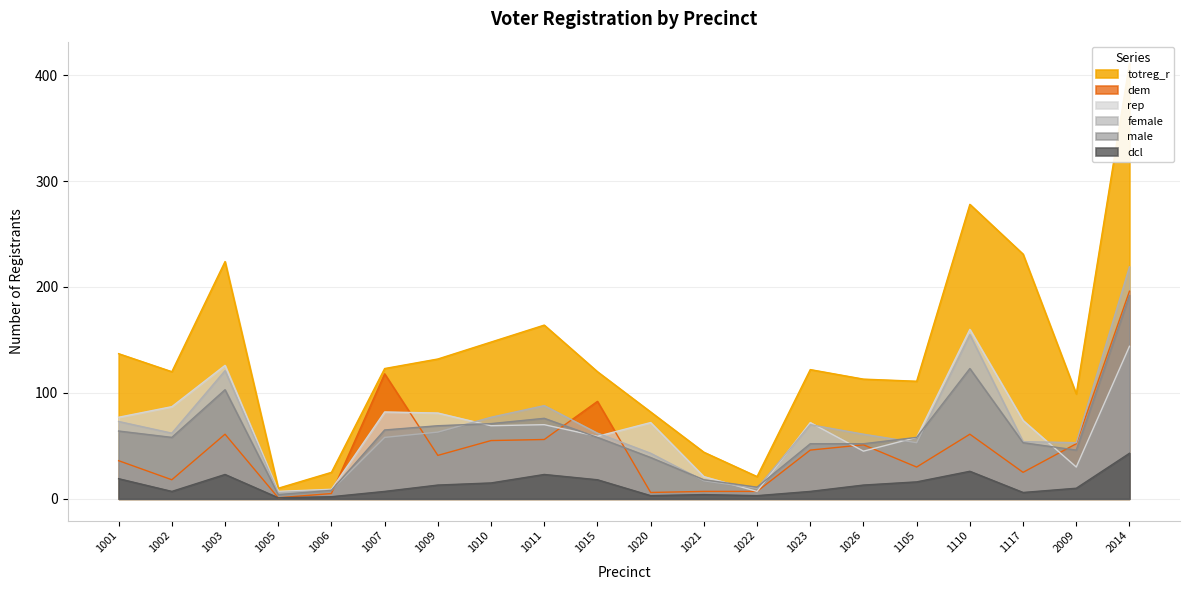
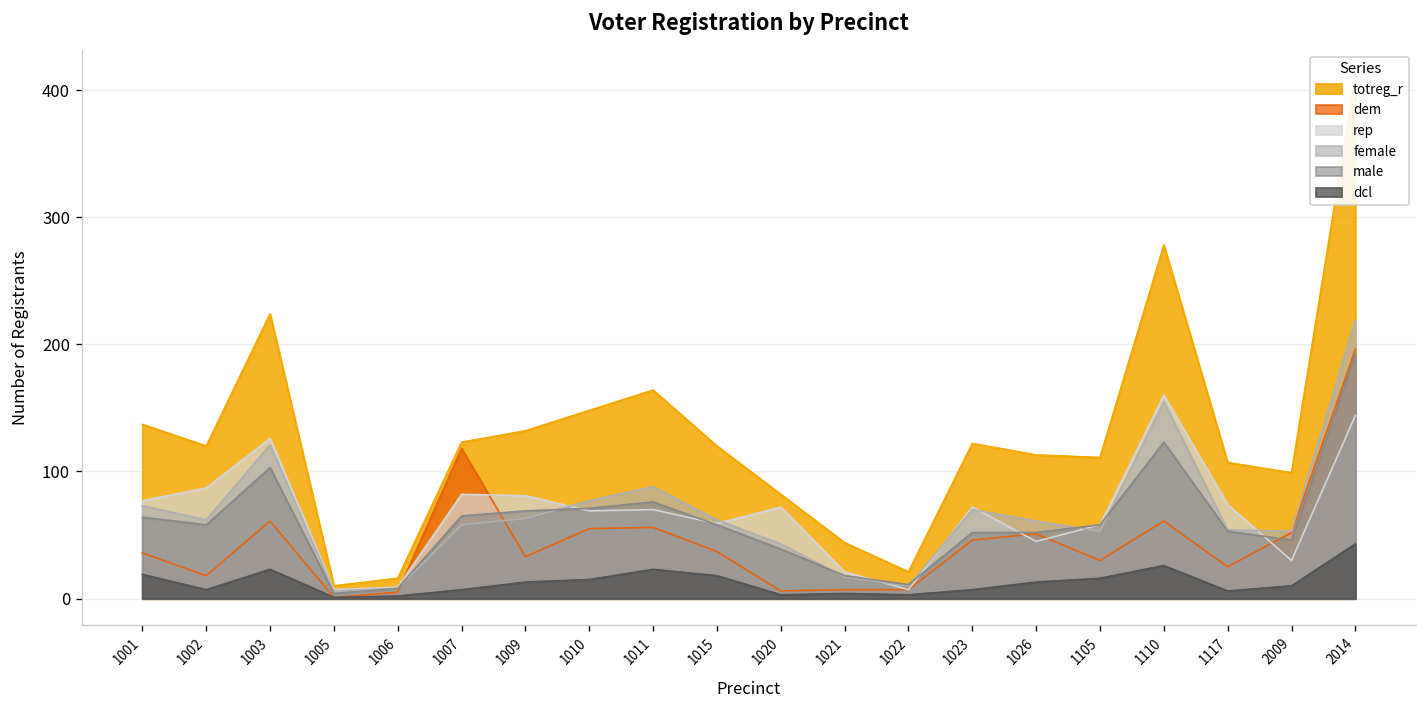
  {
    "totreg_r": {
      "1001": 137,
      "1002": 120,
      "1003": 224,
      "1005": 10,
-     "1006": 25,
+     "1006": 16,
      "1007": 123,
      "1009": 132,
      "1010": 148,
      "1011": 164,
      "1015": 120,
      "1020": 82,
      "1021": 44,
      "1022": 21,
      "1023": 122,
      "1026": 113,
      "1105": 111,
      "1110": 278,
-     "1117": 231,
+     "1117": 107,
      "2009": 99
    },
    "dem": {
      "1001": 36,
      "1002": 18,
      "1003": 61,
      "1006": 5,
      "1007": 118,
-     "1009": 41,
+     "1009": 33,
      "1010": 55,
      "1011": 56,
-     "1015": 92,
+     "1015": 37,
      "1020": 6,
      "1021": 7,
      "1023": 46,
      "1105": 30,
      "1110": 61,
      "1117": 25,
      "2014": 196
    },
    "dcl": {
      "1001": 19,
      "1002": 7,
      "1003": 23,
      "1006": 2,
      "1007": 7,
      "1009": 13,
      "1010": 15,
      "1011": 23,
      "1015": 18,
      "1020": 3,
      "1021": 4,
      "1022": 3,
      "1023": 7,
      "1026": 13,
      "1105": 16,
      "1110": 26,
      "1117": 6,
      "2009": 10,
      "2014": 43
    }
  }
